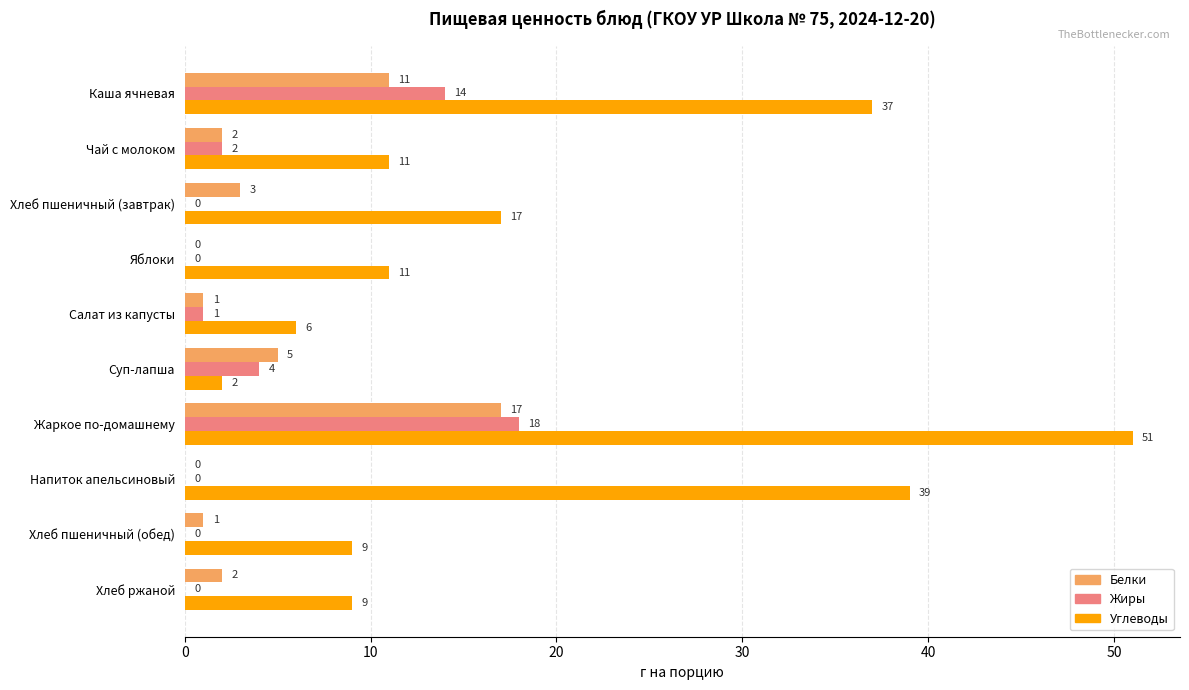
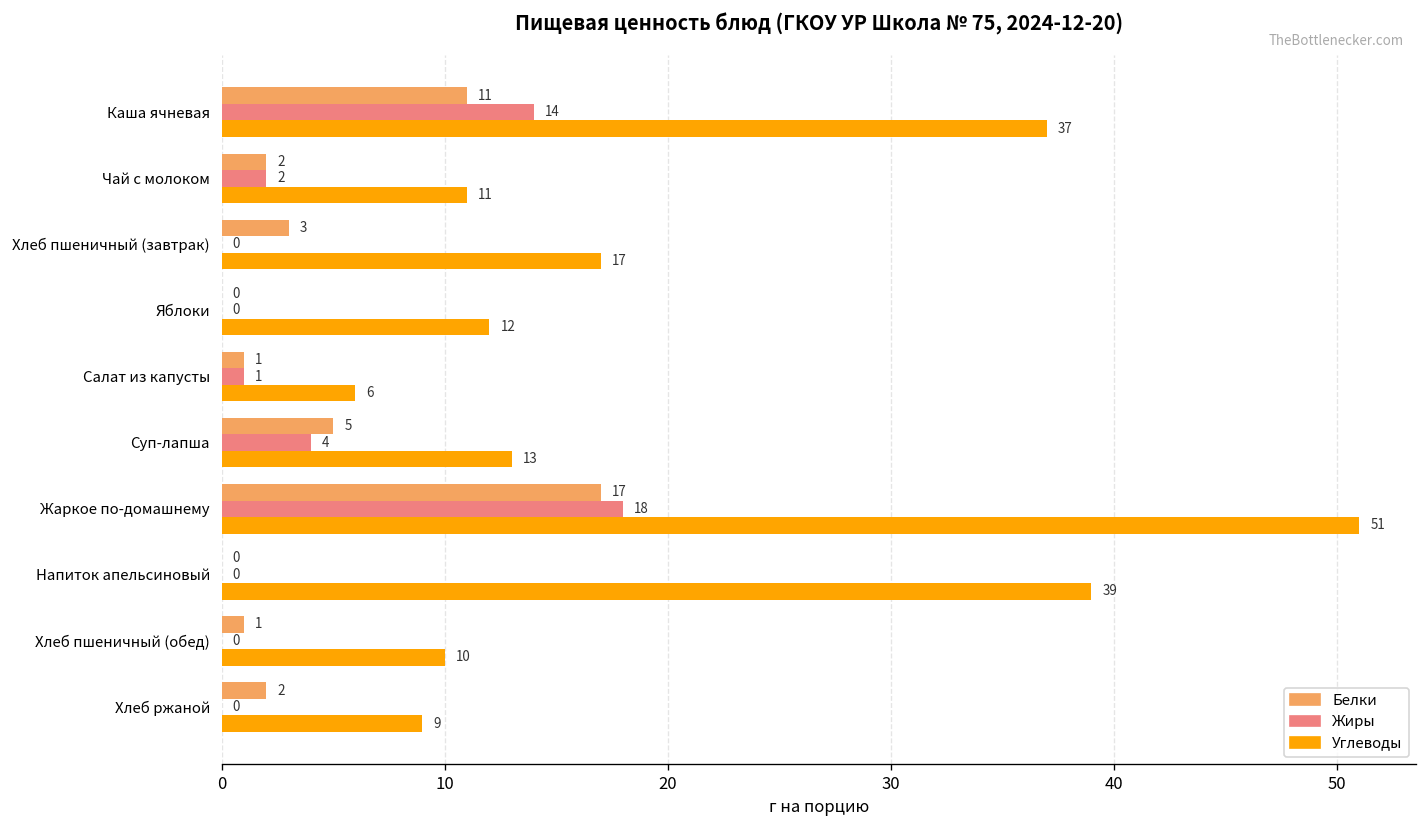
  {
    "Углеводы": {
      "Каша ячневая": 37,
      "Чай с молоком": 11,
      "Хлеб пшеничный (завтрак)": 17,
-     "Яблоки": 11,
+     "Яблоки": 12,
      "Салат из капусты": 6,
-     "Суп-лапша": 2,
+     "Суп-лапша": 13,
      "Жаркое по-домашнему": 51,
      "Напиток апельсиновый": 39,
-     "Хлеб пшеничный (обед)": 9,
+     "Хлеб пшеничный (обед)": 10,
      "Хлеб ржаной": 9
    }
  }
